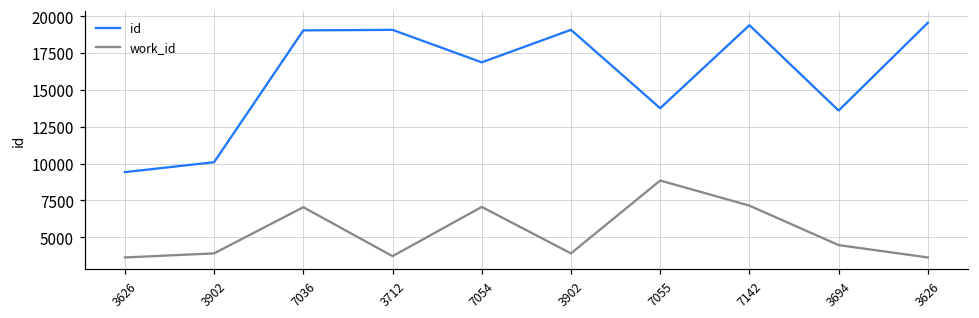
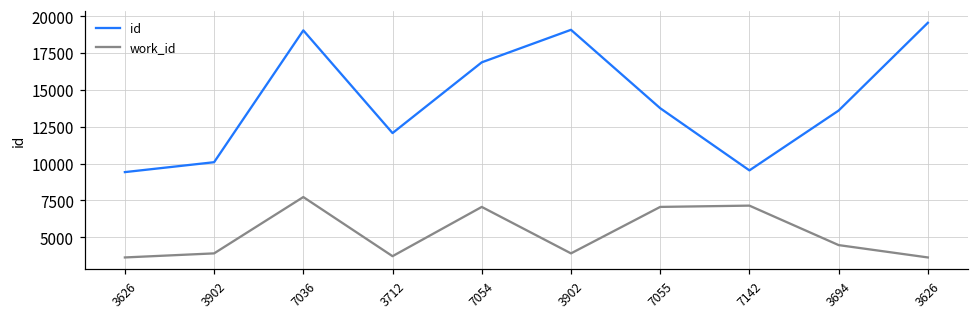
  {
    "id": {
      "7036": 19000,
-     "3712": 19100,
+     "3712": 12100,
      "7054": 16900,
      "7055": 13800,
-     "7142": 19400,
+     "7142": 9500,
      "3694": 13600
    },
    "work_id": {
-     "7036": 7000,
+     "7036": 7700,
      "3712": 3700,
      "7054": 7100,
-     "7055": 8800,
+     "7055": 7100,
      "7142": 7100,
      "3694": 4500
    }
  }
